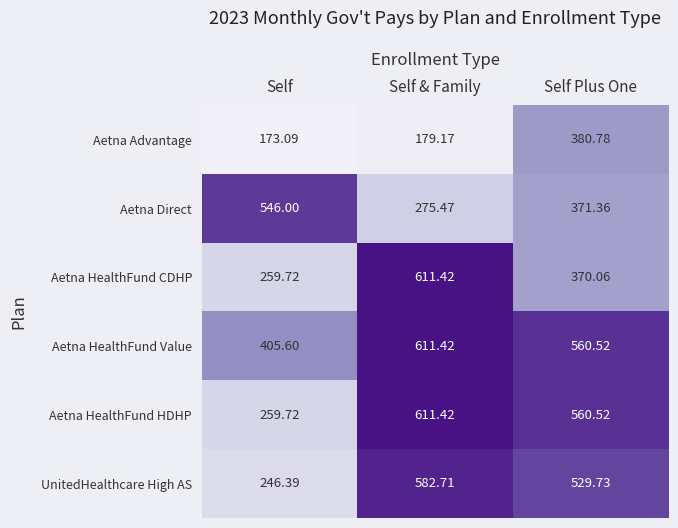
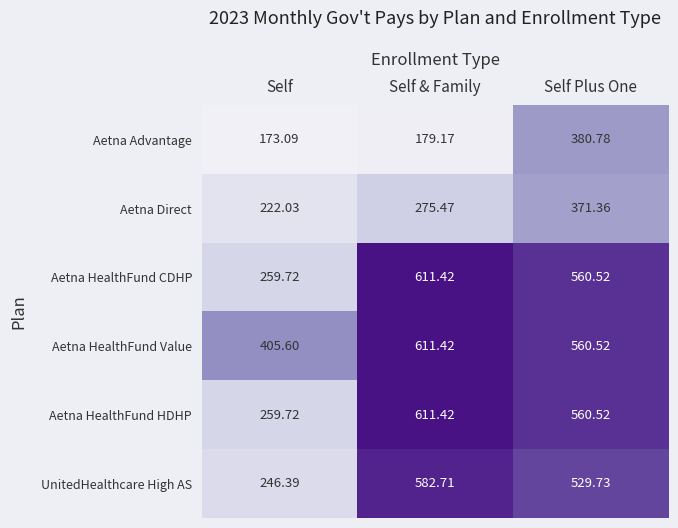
  {
    "Aetna Advantage": {
      "Self": 173.09,
      "Self & Family": 179.17,
      "Self Plus One": 380.78
    },
    "Aetna Direct": {
-     "Self": 546.00,
+     "Self": 222.03,
      "Self & Family": 275.47,
      "Self Plus One": 371.36
    },
    "Aetna HealthFund CDHP": {
      "Self": 259.72,
      "Self & Family": 611.42,
-     "Self Plus One": 370.06
+     "Self Plus One": 560.52
    },
    "Aetna HealthFund Value": {
      "Self": 405.60,
      "Self & Family": 611.42,
      "Self Plus One": 560.52
    },
    "Aetna HealthFund HDHP": {
      "Self": 259.72,
      "Self & Family": 611.42,
      "Self Plus One": 560.52
    },
    "UnitedHealthcare High AS": {
      "Self": 246.39,
      "Self & Family": 582.71,
      "Self Plus One": 529.73
    }
  }
